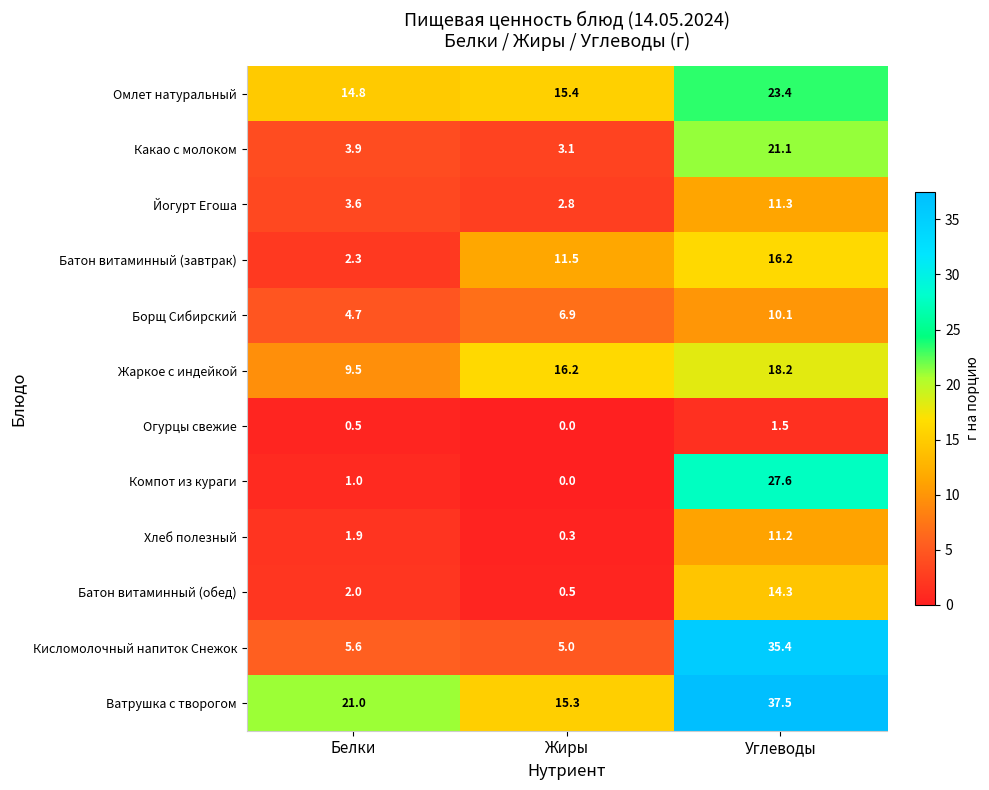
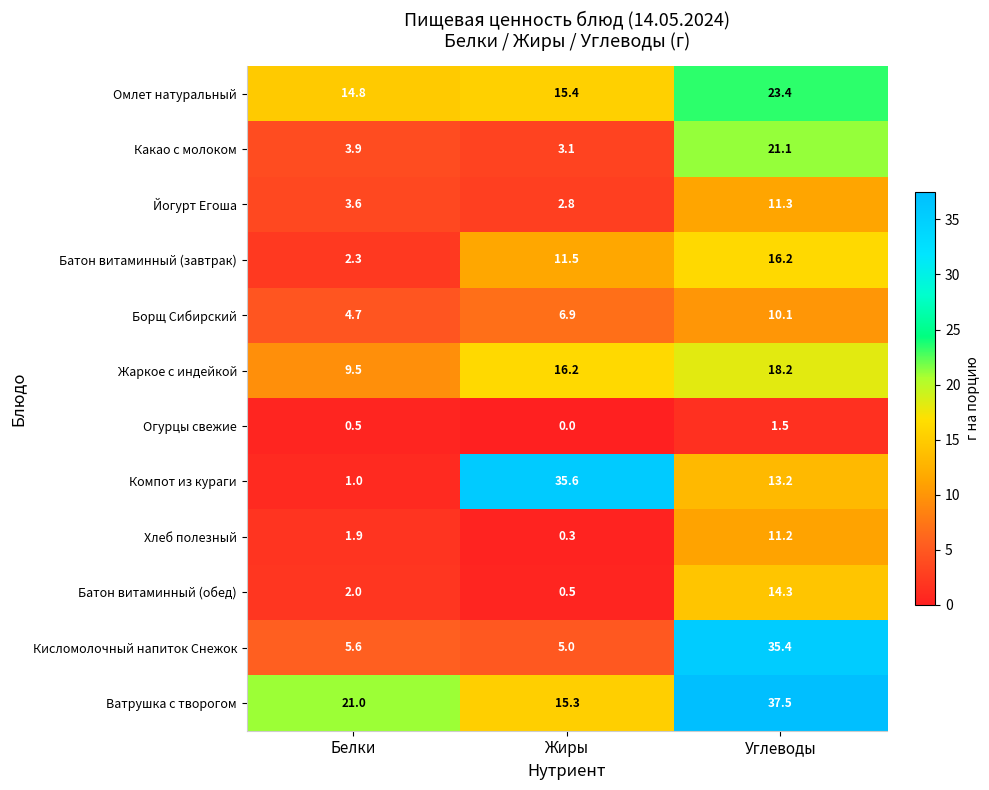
  {
    "Омлет натуральный": {
      "Белки": 14.8,
      "Жиры": 15.4,
      "Углеводы": 23.4
    },
    "Какао с молоком": {
      "Белки": 3.9,
      "Жиры": 3.1,
      "Углеводы": 21.1
    },
    "Йогурт Егоша": {
      "Белки": 3.6,
      "Жиры": 2.8,
      "Углеводы": 11.3
    },
    "Батон витаминный (завтрак)": {
      "Белки": 2.3,
      "Жиры": 11.5,
      "Углеводы": 16.2
    },
    "Борщ Сибирский": {
      "Белки": 4.7,
      "Жиры": 6.9,
      "Углеводы": 10.1
    },
    "Жаркое с индейкой": {
      "Белки": 9.5,
      "Жиры": 16.2,
      "Углеводы": 18.2
    },
    "Огурцы свежие": {
      "Белки": 0.5,
      "Жиры": 0.0,
      "Углеводы": 1.5
    },
    "Компот из кураги": {
      "Белки": 1.0,
-     "Жиры": 0.0,
-     "Углеводы": 27.6
+     "Жиры": 35.6,
+     "Углеводы": 13.2
    },
    "Хлеб полезный": {
      "Белки": 1.9,
      "Жиры": 0.3,
      "Углеводы": 11.2
    },
    "Батон витаминный (обед)": {
      "Белки": 2.0,
      "Жиры": 0.5,
      "Углеводы": 14.3
    },
    "Кисломолочный напиток Снежок": {
      "Белки": 5.6,
      "Жиры": 5.0,
      "Углеводы": 35.4
    },
    "Ватрушка с творогом": {
      "Белки": 21.0,
      "Жиры": 15.3,
      "Углеводы": 37.5
    }
  }
